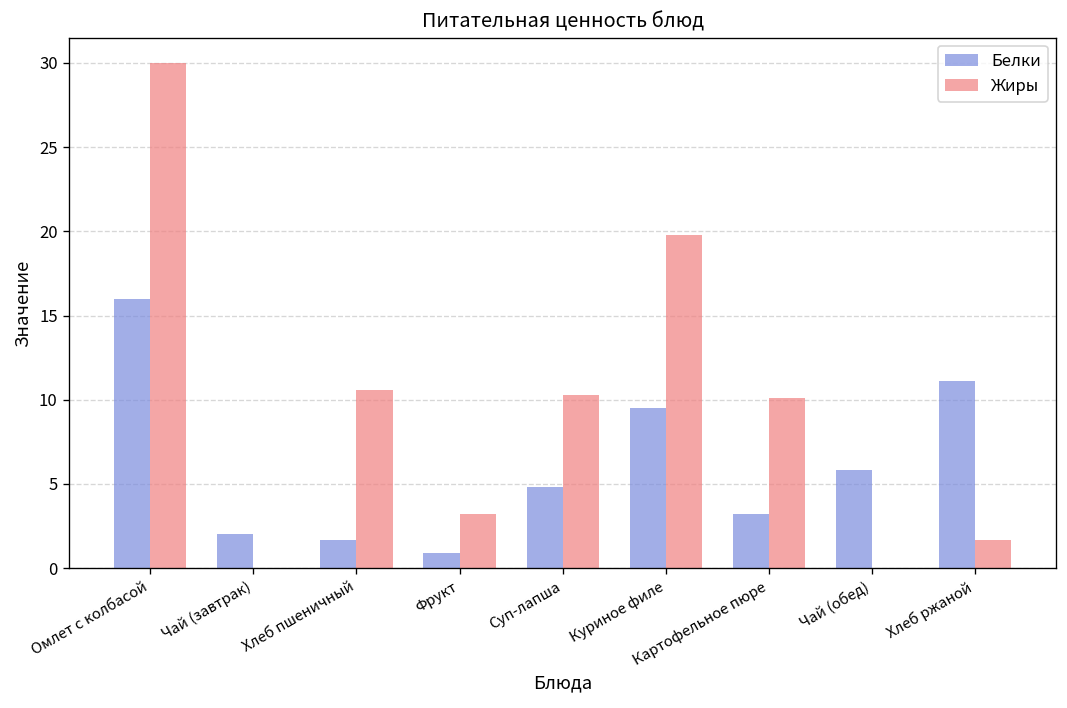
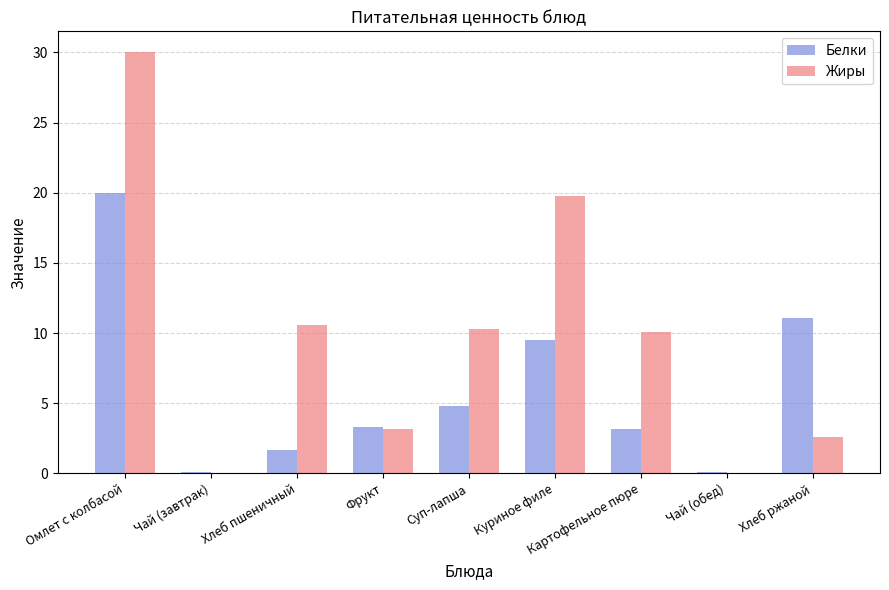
  {
    "Белки": {
-     "Омлет с колбасой": 16,
-     "Чай (завтрак)": 2.0,
+     "Омлет с колбасой": 20,
+     "Чай (завтрак)": 0.1,
      "Хлеб пшеничный": 1.7,
-     "Фрукт": 0.9,
+     "Фрукт": 3.3,
      "Суп-лапша": 4.8,
      "Куриное филе": 9.5,
      "Картофельное пюре": 3.2,
-     "Чай (обед)": 5.8,
+     "Чай (обед)": 0.1,
      "Хлеб ржаной": 11.1
    },
    "Жиры": {
      "Омлет с колбасой": 30.0,
      "Чай (завтрак)": 0.0,
      "Хлеб пшеничный": 10.6,
      "Фрукт": 3.2,
      "Суп-лапша": 10.3,
      "Куриное филе": 19.8,
      "Картофельное пюре": 10.1,
      "Чай (обед)": 0.0,
-     "Хлеб ржаной": 1.7
+     "Хлеб ржаной": 2.6
    }
  }
